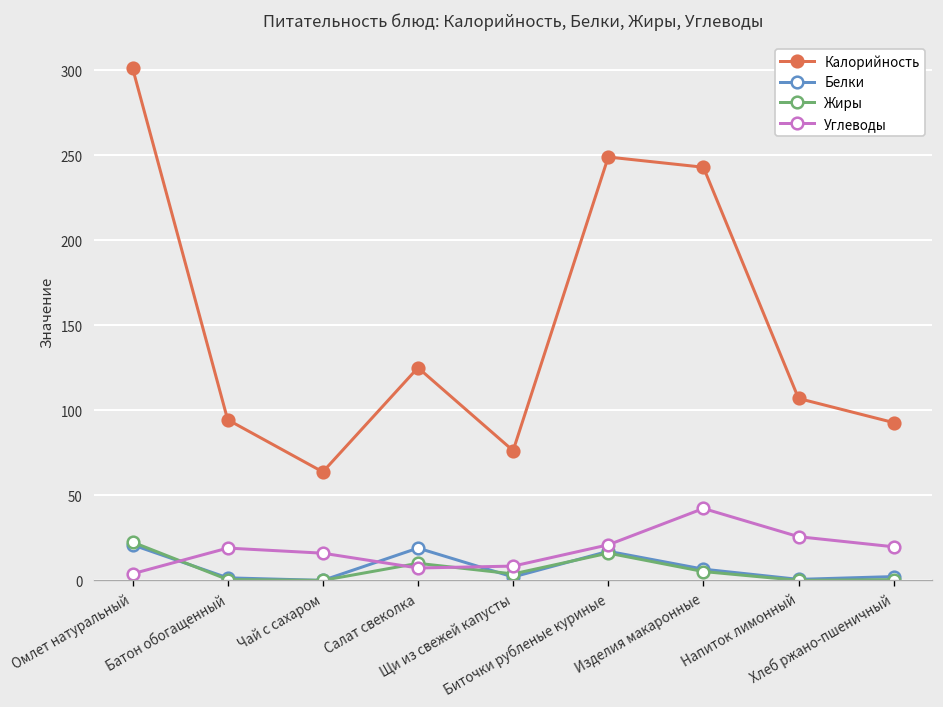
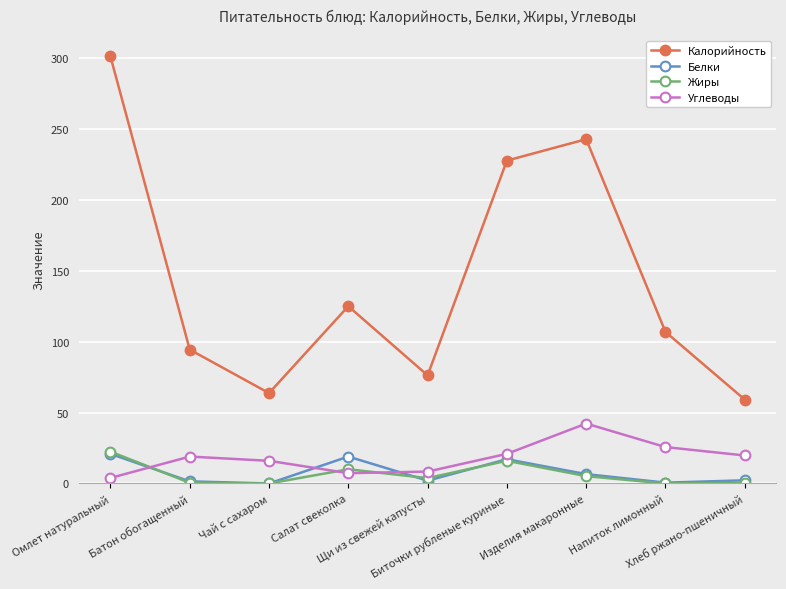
  {
    "Калорийность": {
      "Омлет натуральный": 301,
      "Батон обогащенный": 95,
      "Чай с сахаром": 64,
      "Салат свеколка": 125,
      "Щи из свежей капусты": 76,
-     "Биточки рубленые куриные": 249,
+     "Биточки рубленые куриные": 228,
      "Изделия макаронные": 243,
      "Напиток лимонный": 107,
-     "Хлеб ржано-пшеничный": 93
+     "Хлеб ржано-пшеничный": 59
    },
    "Белки": {
      "Салат свеколка": 19,
      "Щи из свежей капусты": 2,
      "Хлеб ржано-пшеничный": 2
    },
    "Жиры": {
      "Салат свеколка": 10,
      "Щи из свежей капусты": 4,
      "Хлеб ржано-пшеничный": 0
    },
    "Углеводы": {
      "Омлет натуральный": 4,
      "Батон обогащенный": 19,
      "Чай с сахаром": 16,
      "Салат свеколка": 7,
      "Щи из свежей капусты": 8,
      "Биточки рубленые куриные": 21,
      "Изделия макаронные": 42,
      "Напиток лимонный": 26,
      "Хлеб ржано-пшеничный": 20
    }
  }
